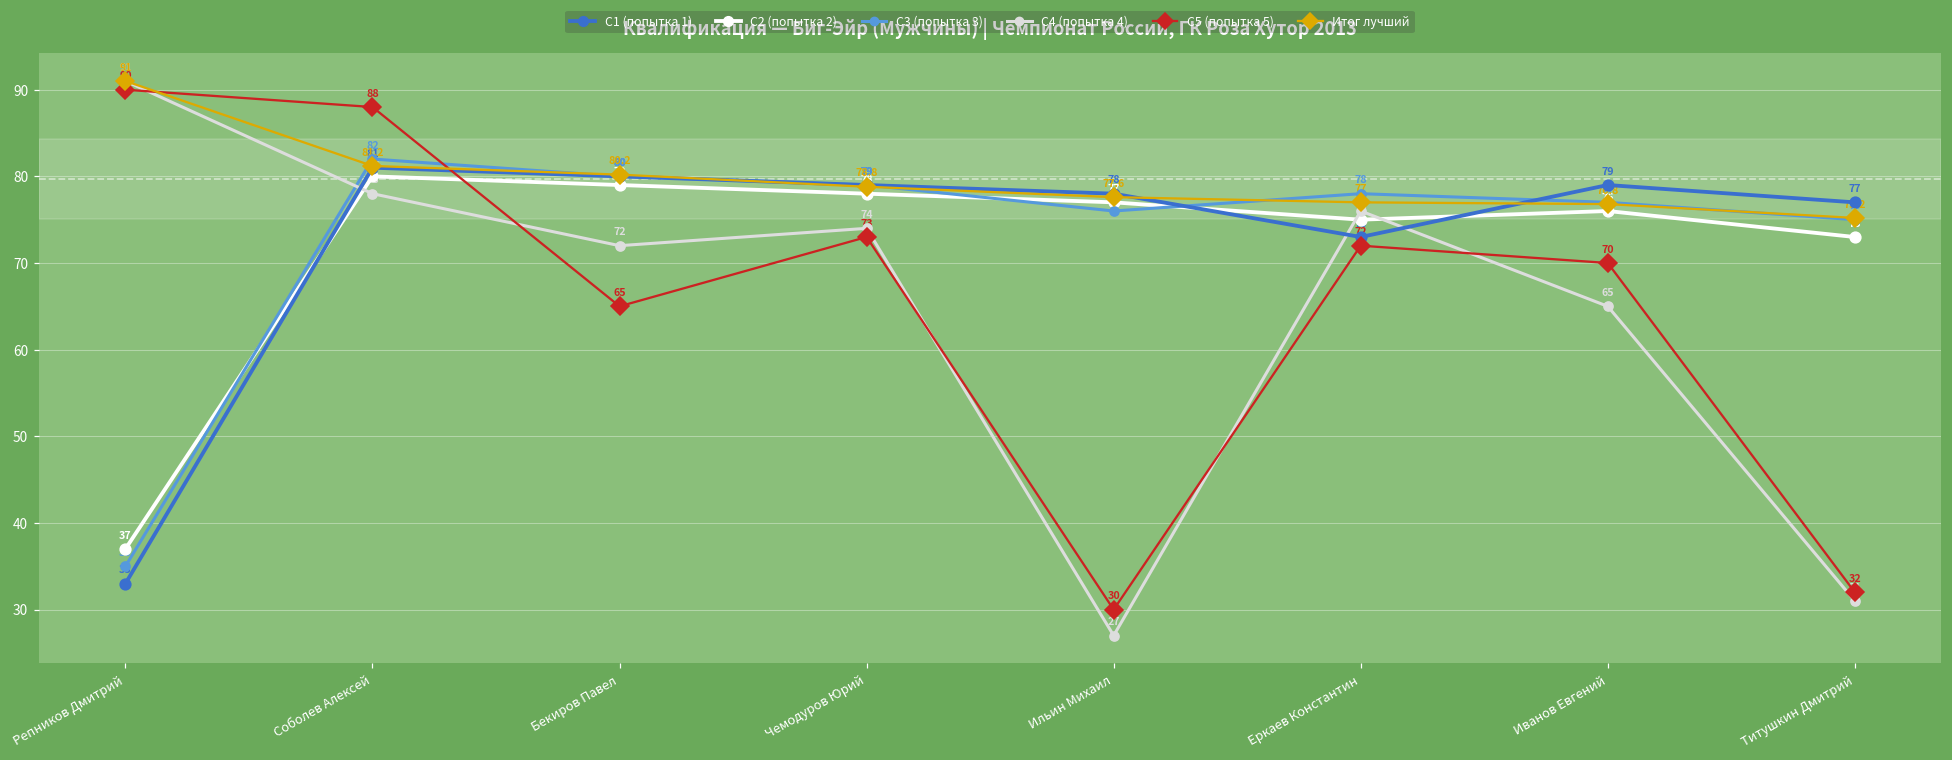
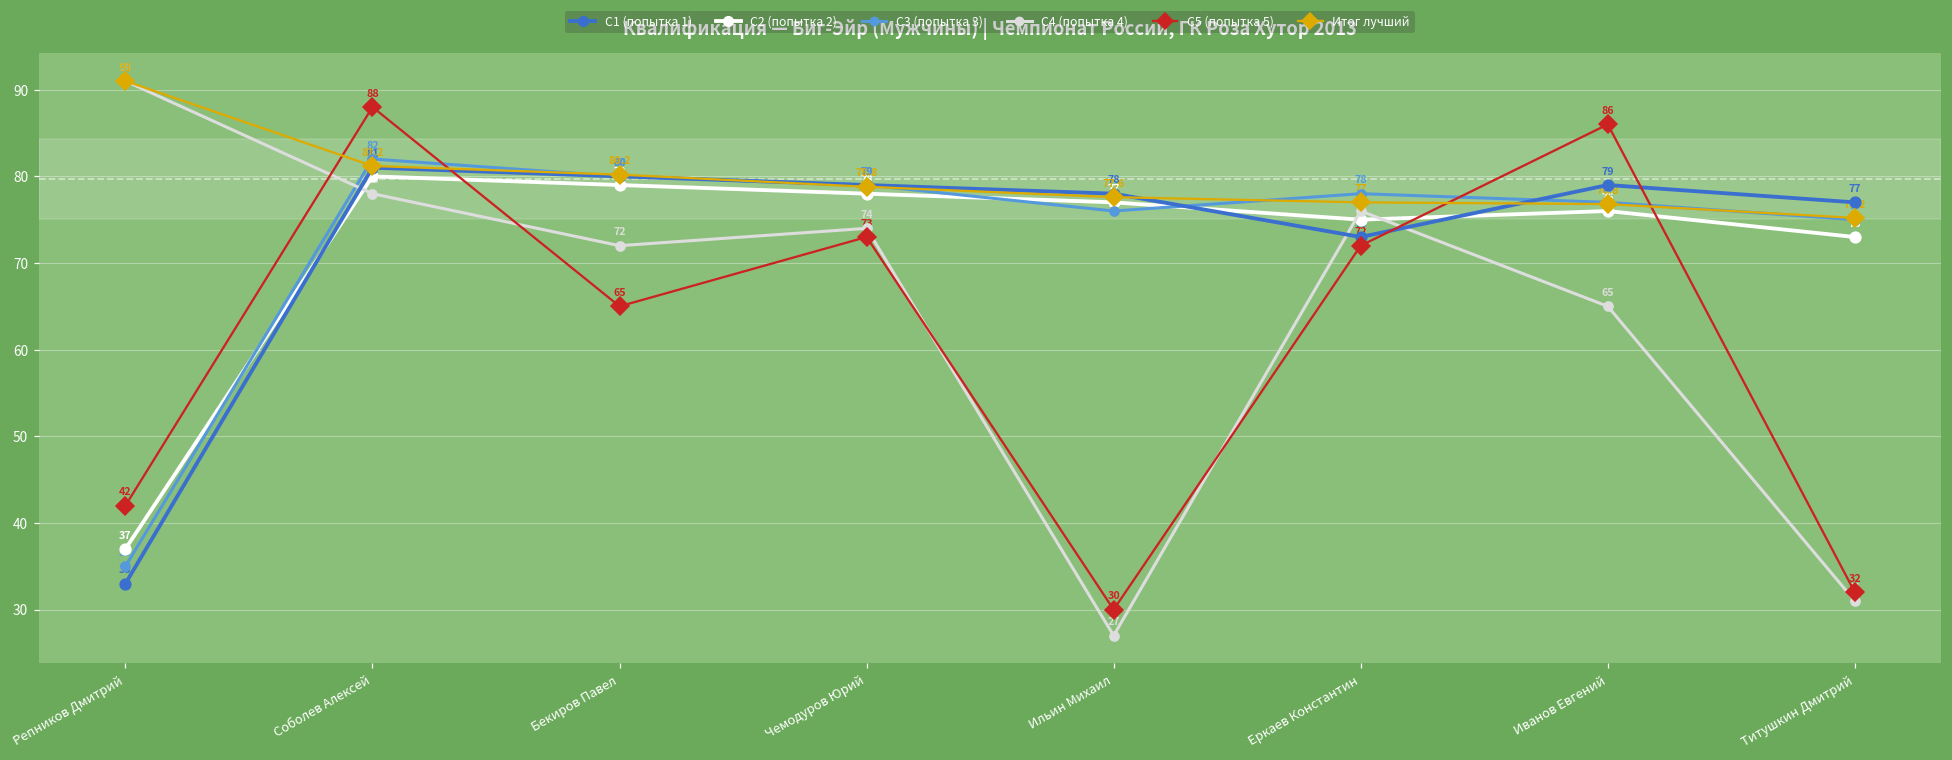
  {
    "С5 (попытка 5)": {
-     "Репников Дмитрий": 90,
+     "Репников Дмитрий": 42,
      "Соболев Алексей": 88,
      "Бекиров Павел": 65,
      "Ильин Михаил": 30,
-     "Иванов Евгений": 70
+     "Иванов Евгений": 86
    }
  }
